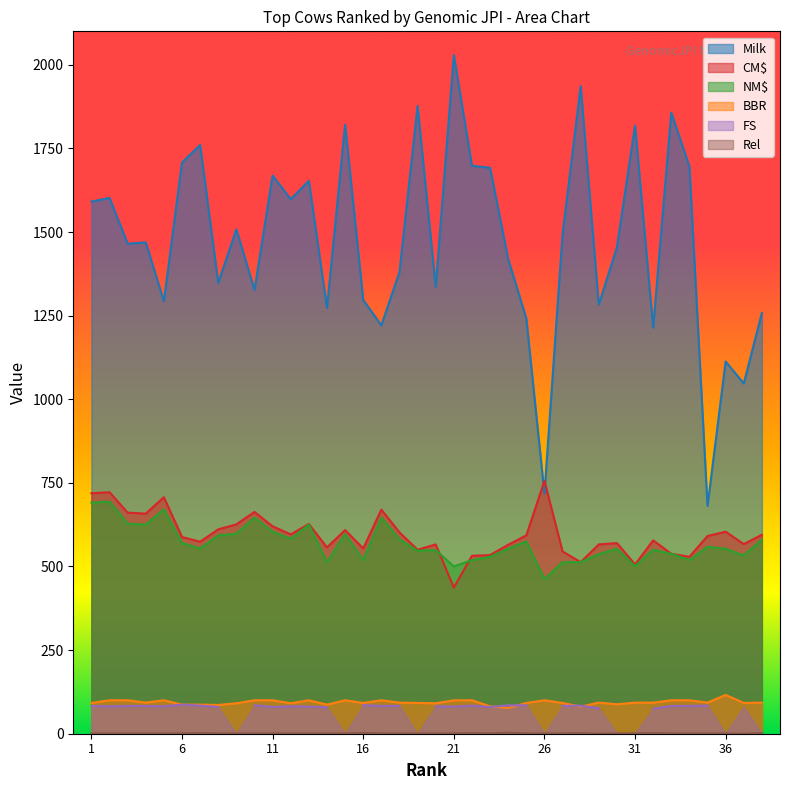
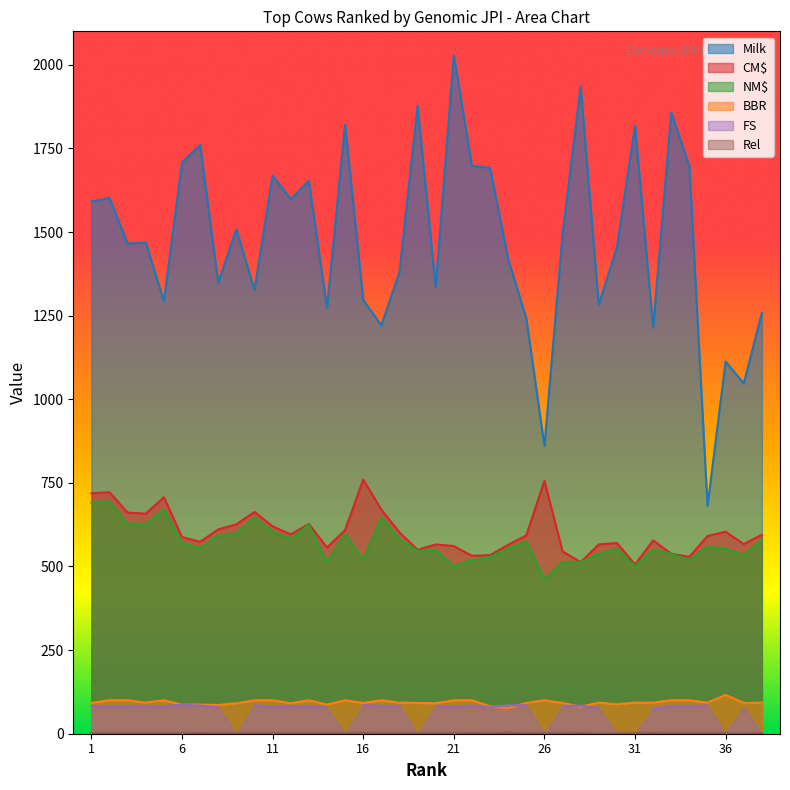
  {
    "Milk": {
      "1": 1590,
      "6": 1710,
      "11": 1670,
      "16": 1300,
      "21": 2030,
-     "26": 720,
+     "26": 860,
      "31": 1820,
      "36": 1110
    },
    "CM$": {
      "1": 720,
      "6": 590,
      "11": 620,
-     "16": 550,
-     "21": 440,
+     "16": 760,
+     "21": 560,
      "26": 760,
      "36": 600
    },
    "NM$": {
      "1": 690,
      "6": 570,
      "11": 600,
      "16": 520,
      "21": 500,
      "26": 460,
      "36": 550
    },
    "BBR": {
      "1": 90,
      "11": 100,
      "21": 100,
      "26": 100,
      "31": 90,
      "36": 120
    },
    "Rel": {
      "1": 0,
      "6": 0,
      "11": 0,
      "16": 0,
      "21": 0
    }
  }
